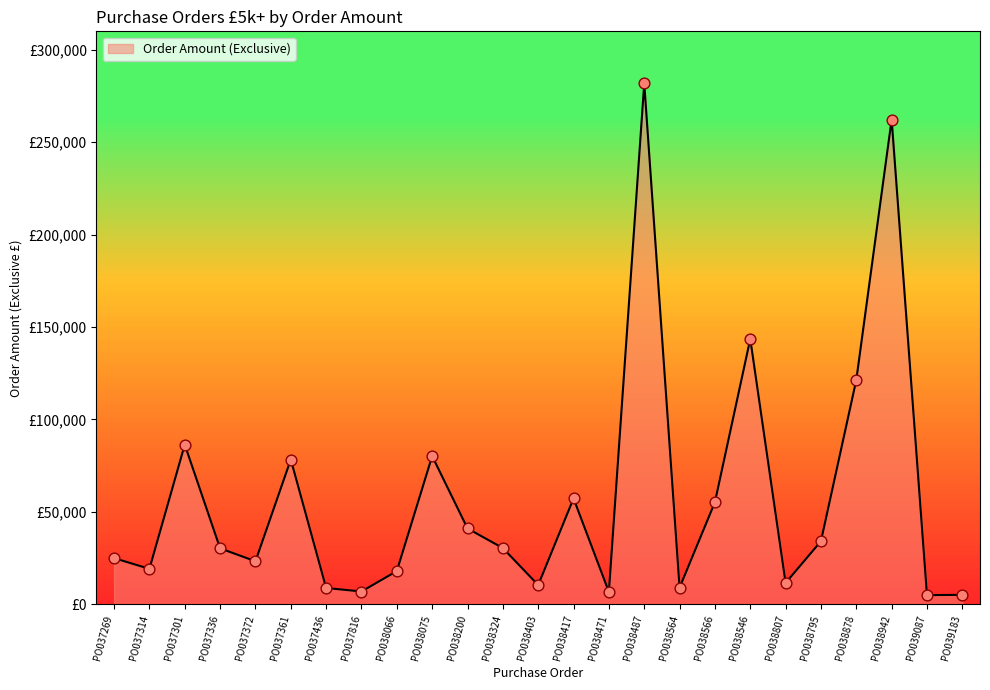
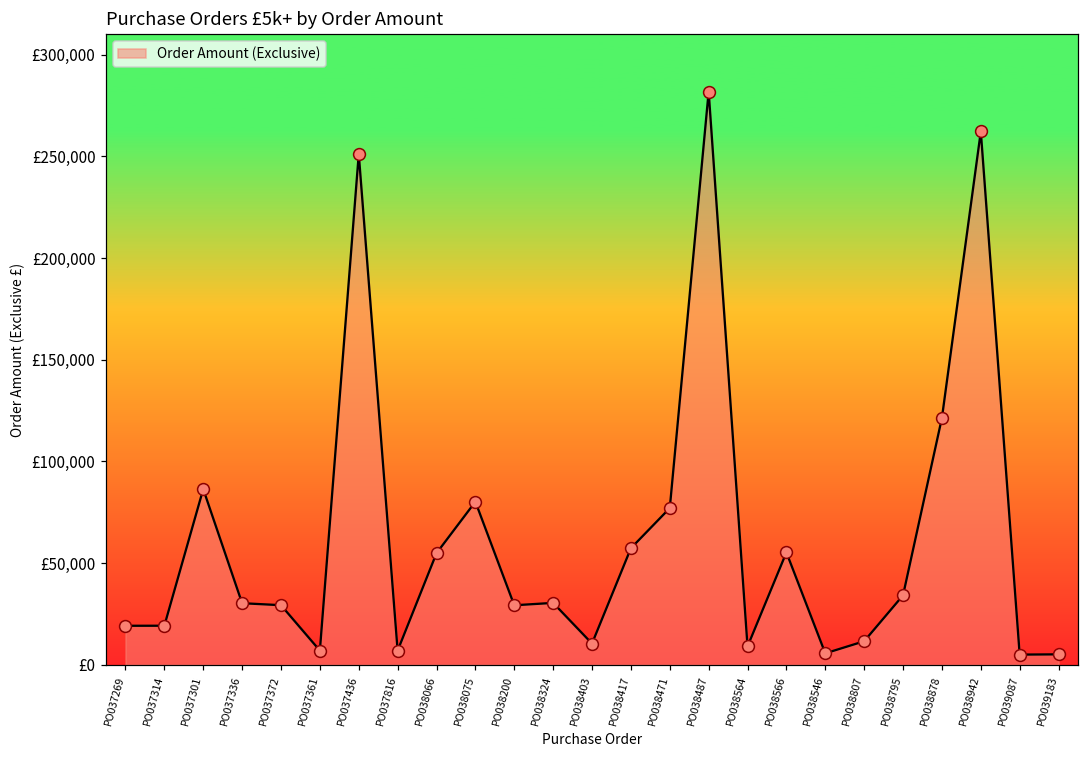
  {
-   "PO037269": "£25,000",
+   "PO037269": "£19,000",
    "PO037314": "£19,000",
    "PO037301": "£86,000",
    "PO037336": "£30,000",
-   "PO037372": "£23,000",
-   "PO037361": "£78,000",
-   "PO037436": "£9,000",
+   "PO037372": "£29,000",
+   "PO037361": "£7,000",
+   "PO037436": "£251,000",
    "PO037816": "£7,000",
-   "PO038066": "£18,000",
+   "PO038066": "£55,000",
    "PO038075": "£80,000",
-   "PO038200": "£41,000",
+   "PO038200": "£29,000",
    "PO038324": "£30,000",
    "PO038403": "£10,000",
    "PO038417": "£57,000",
-   "PO038471": "£7,000",
+   "PO038471": "£77,000",
    "PO038487": "£282,000",
    "PO038564": "£9,000",
    "PO038566": "£55,000",
-   "PO038546": "£144,000",
+   "PO038546": "£6,000",
    "PO038807": "£12,000",
    "PO038795": "£34,000",
    "PO038878": "£121,000",
    "PO038942": "£262,000",
    "PO039087": "£5,000",
    "PO039183": "£5,000"
  }
